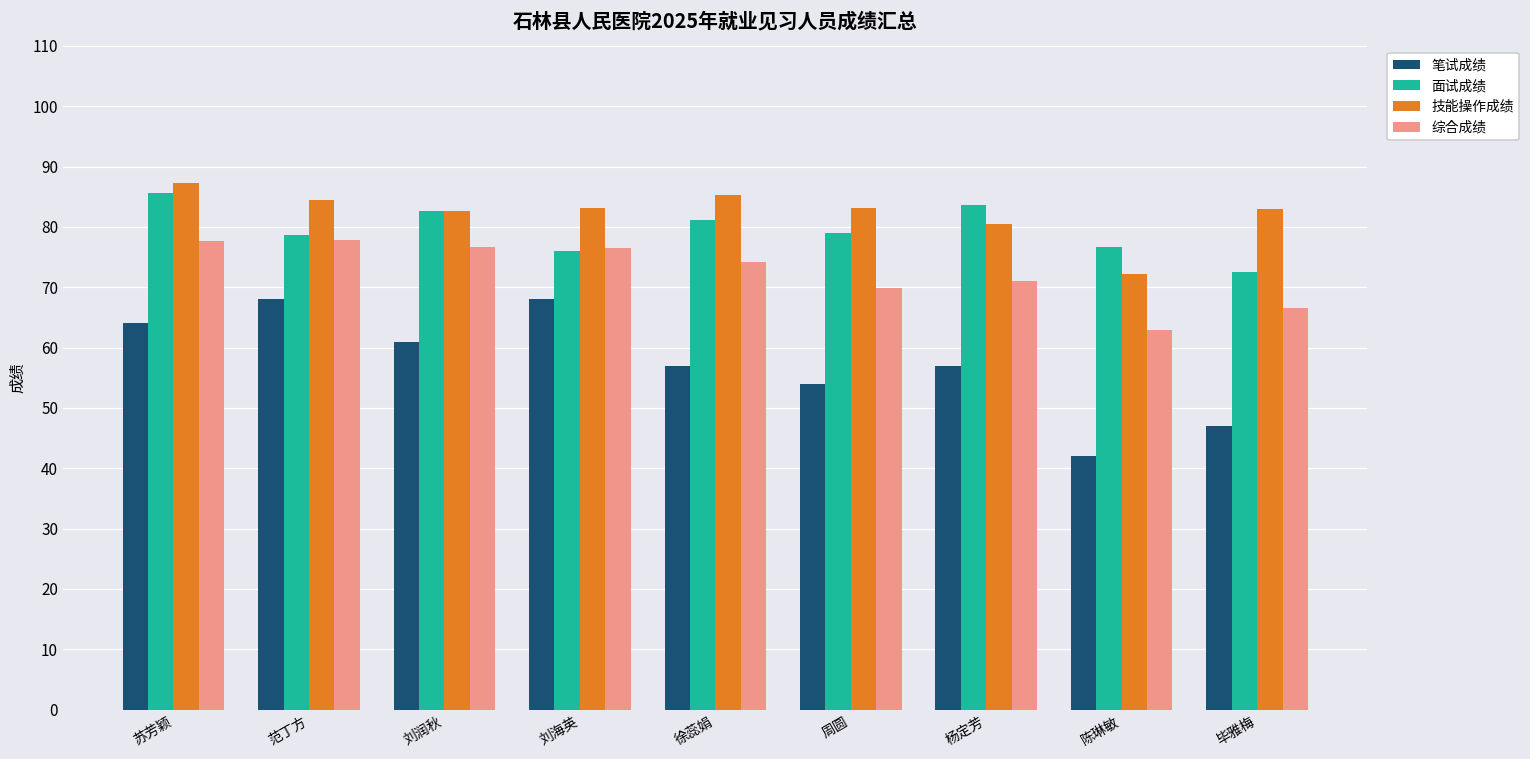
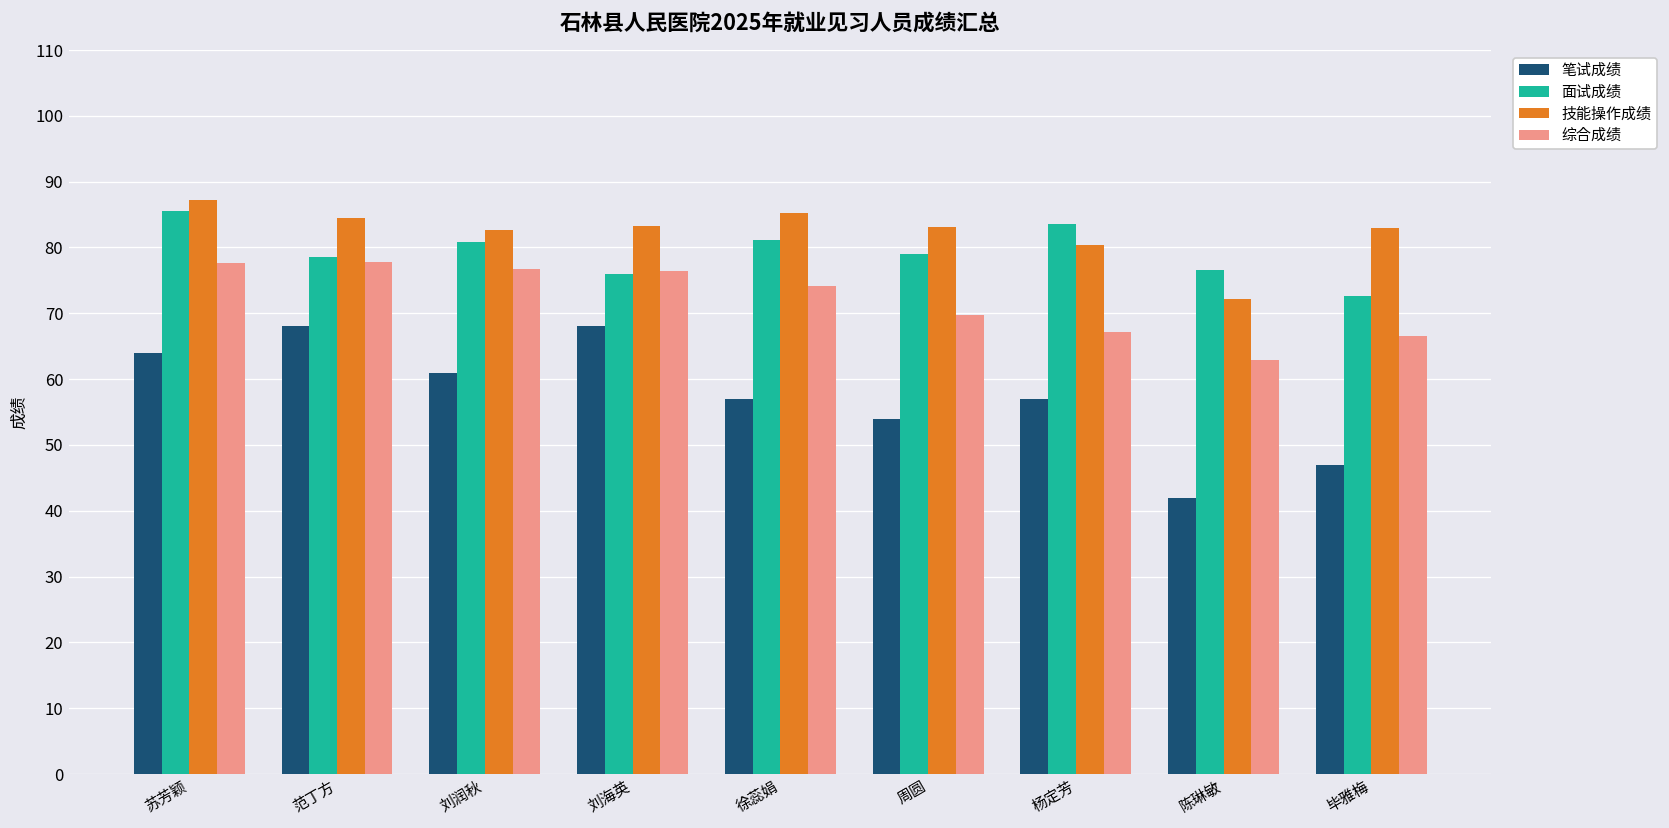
  {
    "笔试成绩": {
      "苏芳颖": 64,
      "范丁方": 68,
      "刘润秋": 61,
      "刘海英": 68,
      "徐蕊娟": 57,
      "周圆": 54,
      "杨定芳": 57,
      "陈琳敏": 42,
      "毕雅梅": 47
    },
    "面试成绩": {
      "苏芳颖": 86,
      "范丁方": 79,
-     "刘润秋": 83,
+     "刘润秋": 81,
      "刘海英": 76,
      "徐蕊娟": 81,
      "周圆": 79,
      "杨定芳": 84,
      "陈琳敏": 77,
      "毕雅梅": 73
    },
    "技能操作成绩": {
      "苏芳颖": 87,
      "范丁方": 85,
      "刘润秋": 83,
      "刘海英": 83,
      "徐蕊娟": 85,
      "周圆": 83,
      "杨定芳": 80,
      "陈琳敏": 72,
      "毕雅梅": 83
    },
    "综合成绩": {
      "苏芳颖": 78,
      "范丁方": 78,
      "刘润秋": 77,
      "刘海英": 77,
      "徐蕊娟": 74,
      "周圆": 70,
-     "杨定芳": 71,
+     "杨定芳": 67,
      "陈琳敏": 63,
      "毕雅梅": 67
    }
  }
